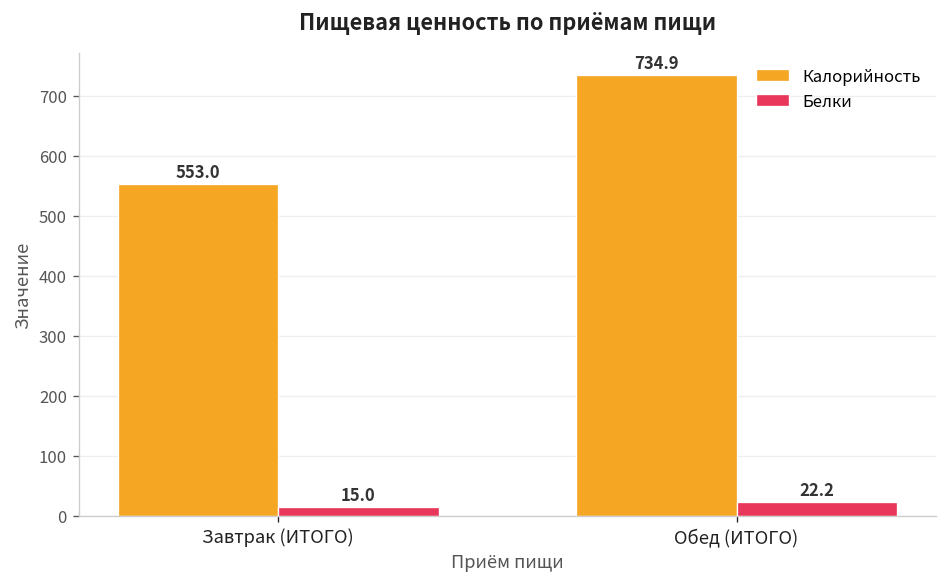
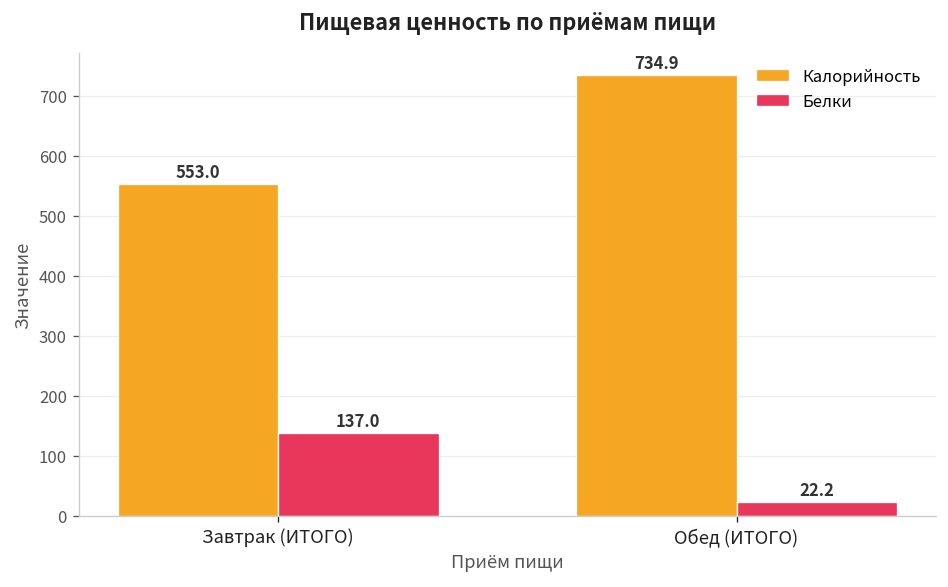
  {
    "Калорийность": {
      "Завтрак (ИТОГО)": 553.0,
      "Обед (ИТОГО)": 734.9
    },
    "Белки": {
-     "Завтрак (ИТОГО)": 15.0,
+     "Завтрак (ИТОГО)": 137.0,
      "Обед (ИТОГО)": 22.2
    }
  }
